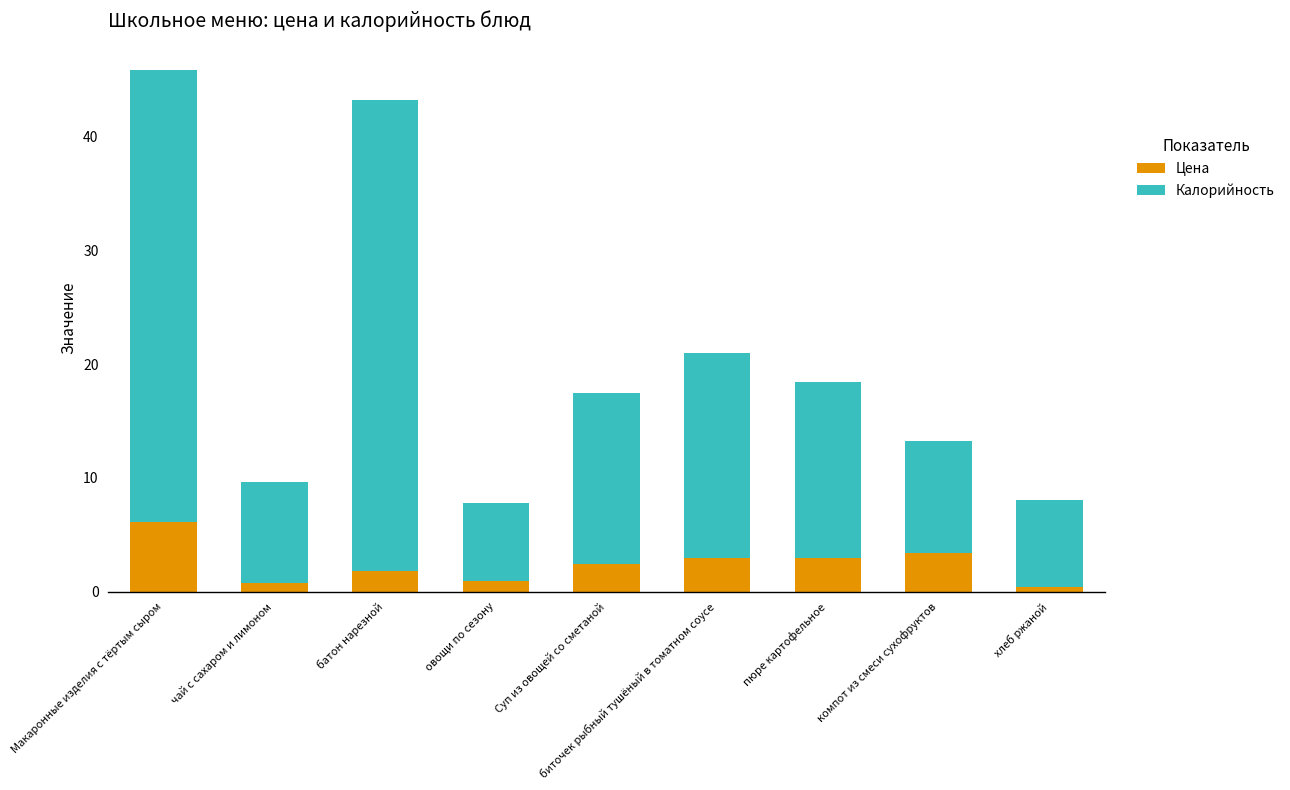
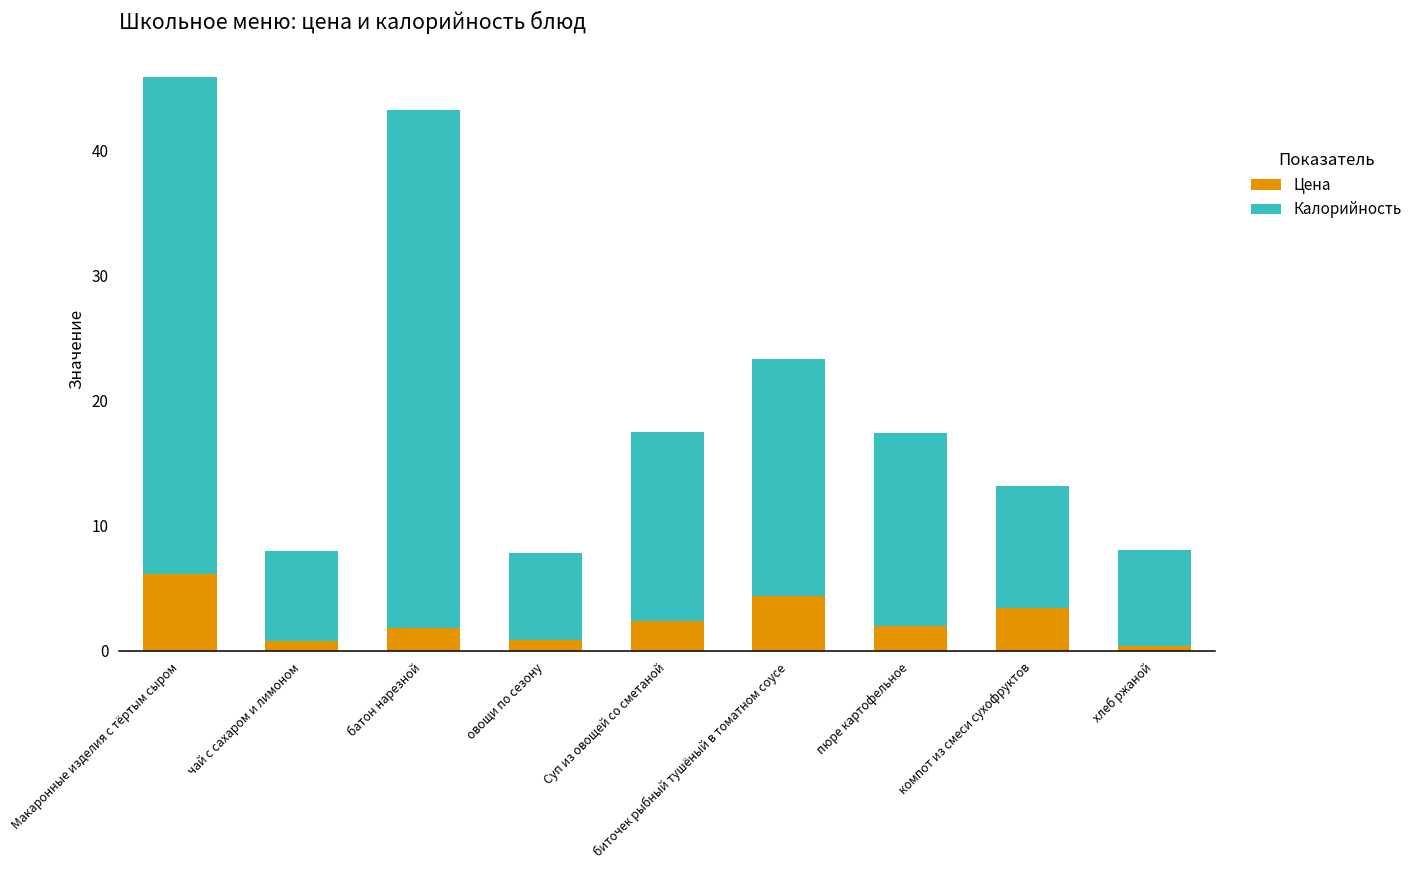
  {
    "Цена": {
      "Макаронные изделия с тёртым сыром": 6.1,
      "чай с сахаром и лимоном": 0.8,
      "батон нарезной": 1.8,
      "овощи по сезону": 0.9,
      "Суп из овощей со сметаной": 2.4,
-     "биточек рыбный тушёный в томатном соусе": 3.0,
-     "пюре картофельное": 3.0,
+     "биточек рыбный тушёный в томатном соусе": 4.4,
+     "пюре картофельное": 2.0,
      "компот из смеси сухофруктов": 3.4,
      "хлеб ржаной": 0.4
    },
    "Калорийность": {
      "Макаронные изделия с тёртым сыром": 39.8,
-     "чай с сахаром и лимоном": 8.9,
+     "чай с сахаром и лимоном": 7.2,
      "батон нарезной": 41.4,
      "овощи по сезону": 6.9,
      "Суп из овощей со сметаной": 15.1,
-     "биточек рыбный тушёный в томатном соусе": 18.0,
+     "биточек рыбный тушёный в томатном соусе": 18.9,
      "пюре картофельное": 15.4,
      "компот из смеси сухофруктов": 9.8,
      "хлеб ржаной": 7.7
    }
  }
